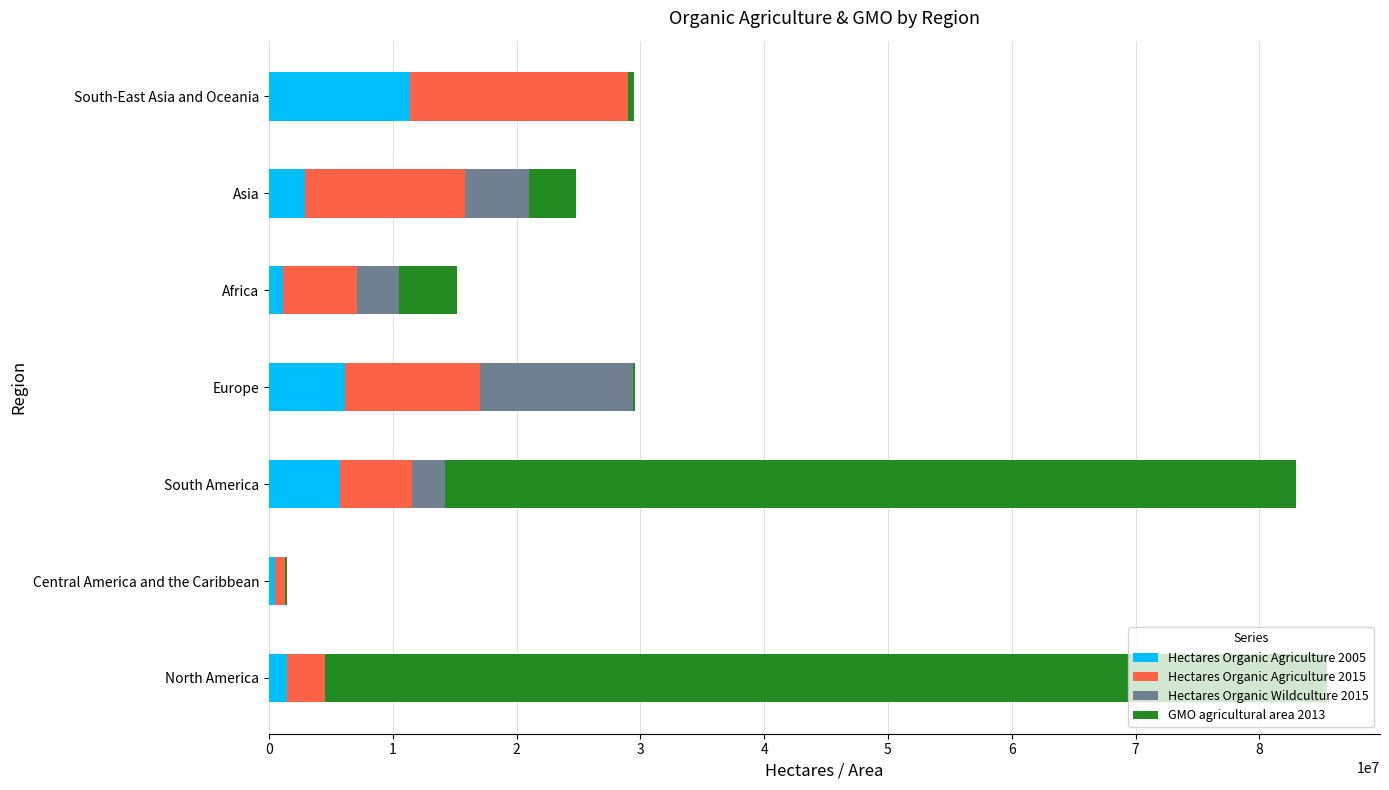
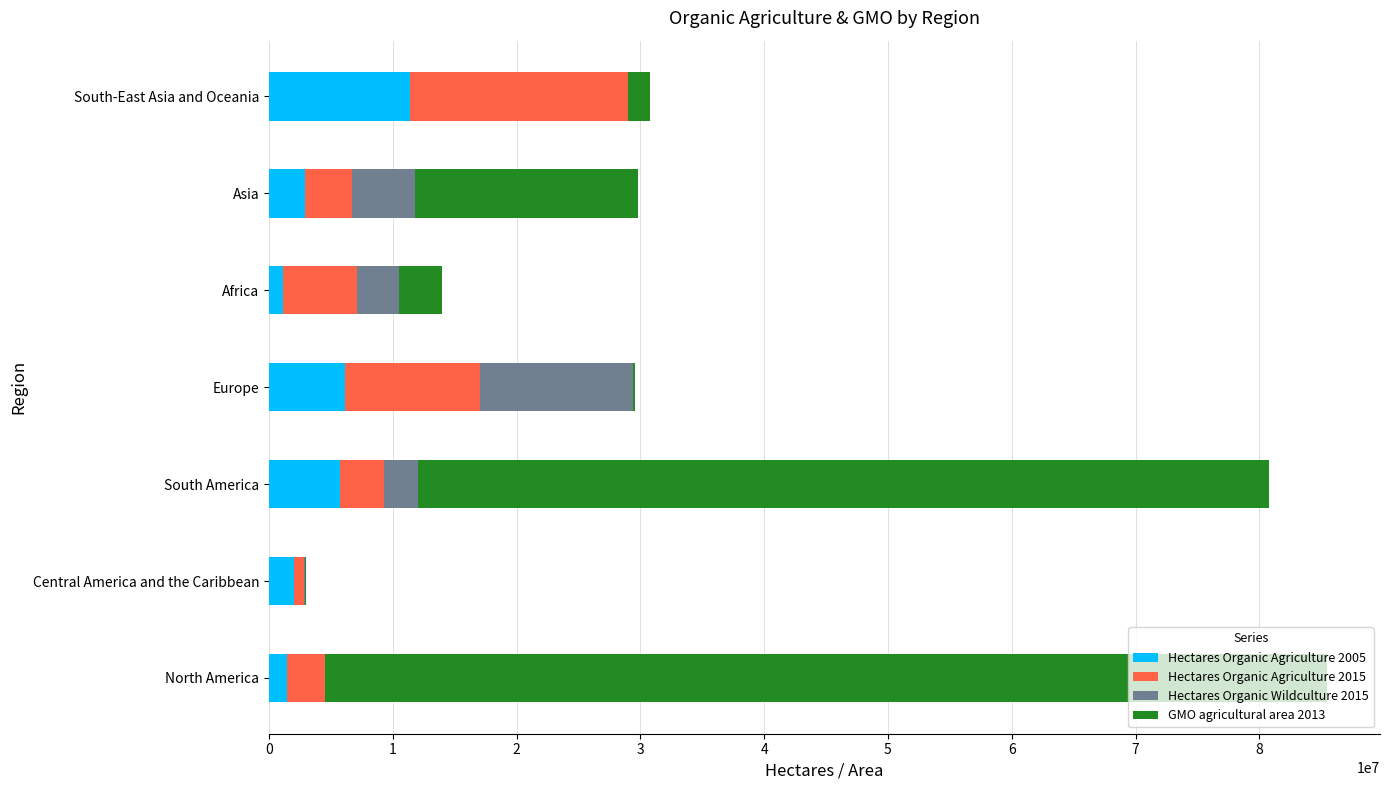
  {
    "Hectares Organic Agriculture 2005": {
      "South-East Asia and Oceania": 11400000,
      "Asia": 2900000,
      "Africa": 1100000,
      "Europe": 6200000,
      "South America": 5700000,
-     "Central America and the Caribbean": 500000,
+     "Central America and the Caribbean": 2000000,
      "North America": 1400000
    },
    "Hectares Organic Agriculture 2015": {
      "South-East Asia and Oceania": 17600000,
-     "Asia": 12900000,
+     "Asia": 3800000,
      "Africa": 6000000,
      "Europe": 10900000,
-     "South America": 5800000,
+     "South America": 3600000,
      "Central America and the Caribbean": 800000,
      "North America": 3000000
    },
    "Hectares Organic Wildculture 2015": {
      "Asia": 5100000,
      "Africa": 3400000,
      "Europe": 12400000,
      "South America": 2700000
    },
    "GMO agricultural area 2013": {
-     "South-East Asia and Oceania": 400000,
-     "Asia": 3800000,
-     "Africa": 4700000,
+     "South-East Asia and Oceania": 1700000,
+     "Asia": 18000000,
+     "Africa": 3500000,
      "South America": 68700000
    }
  }
